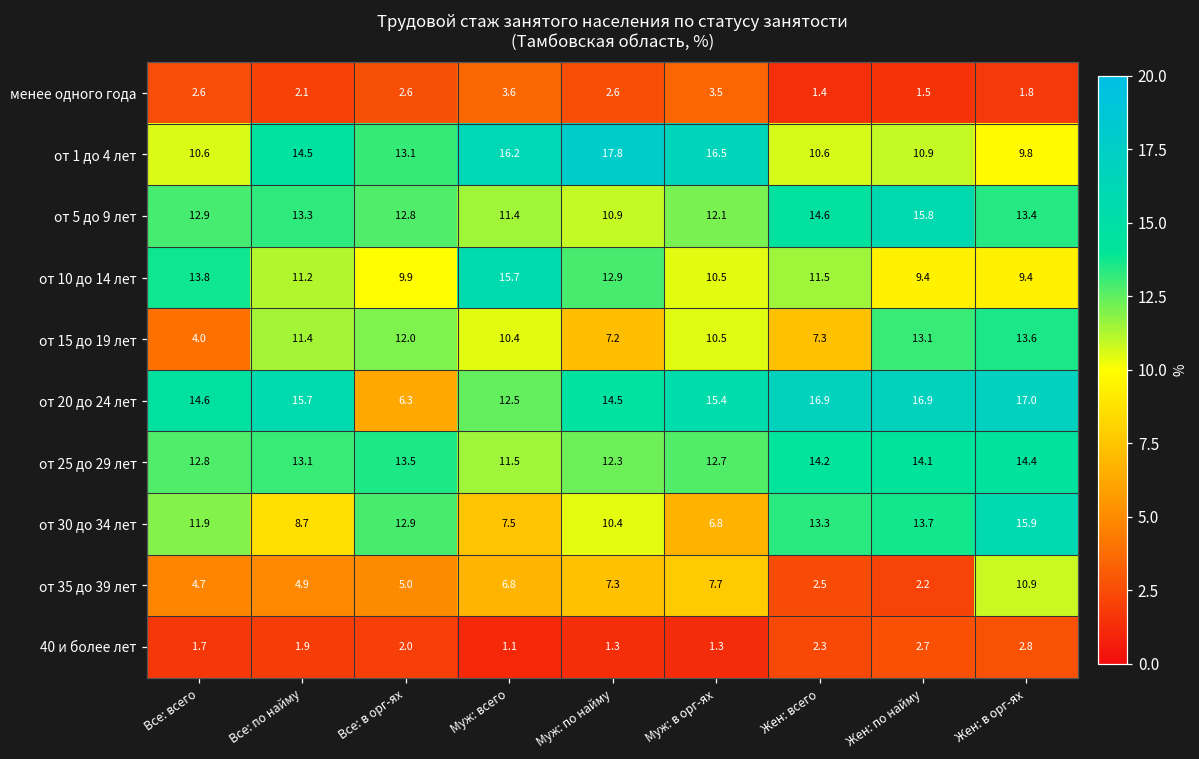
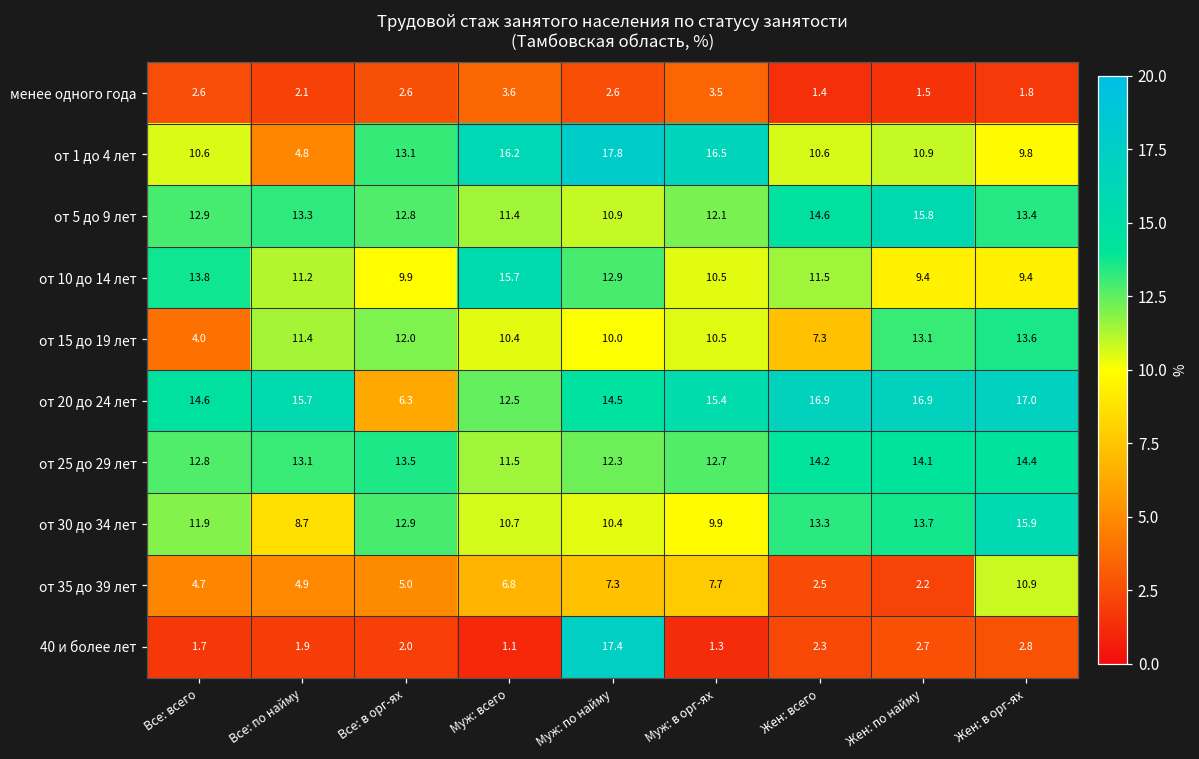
  {
    "менее одного года": {
      "Все: всего": 2.6,
      "Все: по найму": 2.1,
      "Все: в орг-ях": 2.6,
      "Муж: всего": 3.6,
      "Муж: по найму": 2.6,
      "Муж: в орг-ях": 3.5,
      "Жен: всего": 1.4,
      "Жен: по найму": 1.5,
      "Жен: в орг-ях": 1.8
    },
    "от 1 до 4 лет": {
      "Все: всего": 10.6,
-     "Все: по найму": 14.5,
+     "Все: по найму": 4.8,
      "Все: в орг-ях": 13.1,
      "Муж: всего": 16.2,
      "Муж: по найму": 17.8,
      "Муж: в орг-ях": 16.5,
      "Жен: всего": 10.6,
      "Жен: по найму": 10.9,
      "Жен: в орг-ях": 9.8
    },
    "от 5 до 9 лет": {
      "Все: всего": 12.9,
      "Все: по найму": 13.3,
      "Все: в орг-ях": 12.8,
      "Муж: всего": 11.4,
      "Муж: по найму": 10.9,
      "Муж: в орг-ях": 12.1,
      "Жен: всего": 14.6,
      "Жен: по найму": 15.8,
      "Жен: в орг-ях": 13.4
    },
    "от 10 до 14 лет": {
      "Все: всего": 13.8,
      "Все: по найму": 11.2,
      "Все: в орг-ях": 9.9,
      "Муж: всего": 15.7,
      "Муж: по найму": 12.9,
      "Муж: в орг-ях": 10.5,
      "Жен: всего": 11.5,
      "Жен: по найму": 9.4,
      "Жен: в орг-ях": 9.4
    },
    "от 15 до 19 лет": {
      "Все: всего": 4.0,
      "Все: по найму": 11.4,
      "Все: в орг-ях": 12.0,
      "Муж: всего": 10.4,
-     "Муж: по найму": 7.2,
+     "Муж: по найму": 10.0,
      "Муж: в орг-ях": 10.5,
      "Жен: всего": 7.3,
      "Жен: по найму": 13.1,
      "Жен: в орг-ях": 13.6
    },
    "от 20 до 24 лет": {
      "Все: всего": 14.6,
      "Все: по найму": 15.7,
      "Все: в орг-ях": 6.3,
      "Муж: всего": 12.5,
      "Муж: по найму": 14.5,
      "Муж: в орг-ях": 15.4,
      "Жен: всего": 16.9,
      "Жен: по найму": 16.9,
      "Жен: в орг-ях": 17.0
    },
    "от 25 до 29 лет": {
      "Все: всего": 12.8,
      "Все: по найму": 13.1,
      "Все: в орг-ях": 13.5,
      "Муж: всего": 11.5,
      "Муж: по найму": 12.3,
      "Муж: в орг-ях": 12.7,
      "Жен: всего": 14.2,
      "Жен: по найму": 14.1,
      "Жен: в орг-ях": 14.4
    },
    "от 30 до 34 лет": {
      "Все: всего": 11.9,
      "Все: по найму": 8.7,
      "Все: в орг-ях": 12.9,
-     "Муж: всего": 7.5,
+     "Муж: всего": 10.7,
      "Муж: по найму": 10.4,
-     "Муж: в орг-ях": 6.8,
+     "Муж: в орг-ях": 9.9,
      "Жен: всего": 13.3,
      "Жен: по найму": 13.7,
      "Жен: в орг-ях": 15.9
    },
    "от 35 до 39 лет": {
      "Все: всего": 4.7,
      "Все: по найму": 4.9,
      "Все: в орг-ях": 5.0,
      "Муж: всего": 6.8,
      "Муж: по найму": 7.3,
      "Муж: в орг-ях": 7.7,
      "Жен: всего": 2.5,
      "Жен: по найму": 2.2,
      "Жен: в орг-ях": 10.9
    },
    "40 и более лет": {
      "Все: всего": 1.7,
      "Все: по найму": 1.9,
      "Все: в орг-ях": 2.0,
      "Муж: всего": 1.1,
-     "Муж: по найму": 1.3,
+     "Муж: по найму": 17.4,
      "Муж: в орг-ях": 1.3,
      "Жен: всего": 2.3,
      "Жен: по найму": 2.7,
      "Жен: в орг-ях": 2.8
    }
  }
